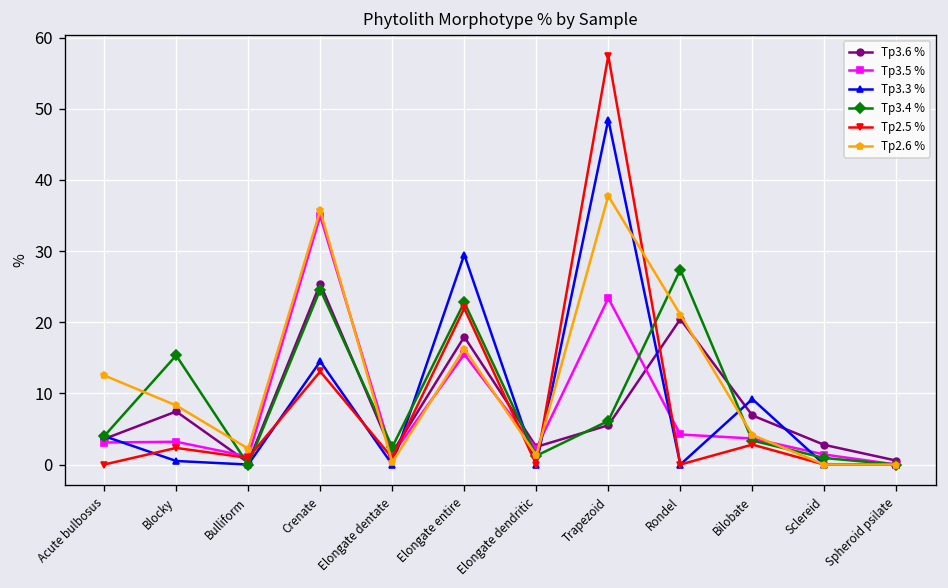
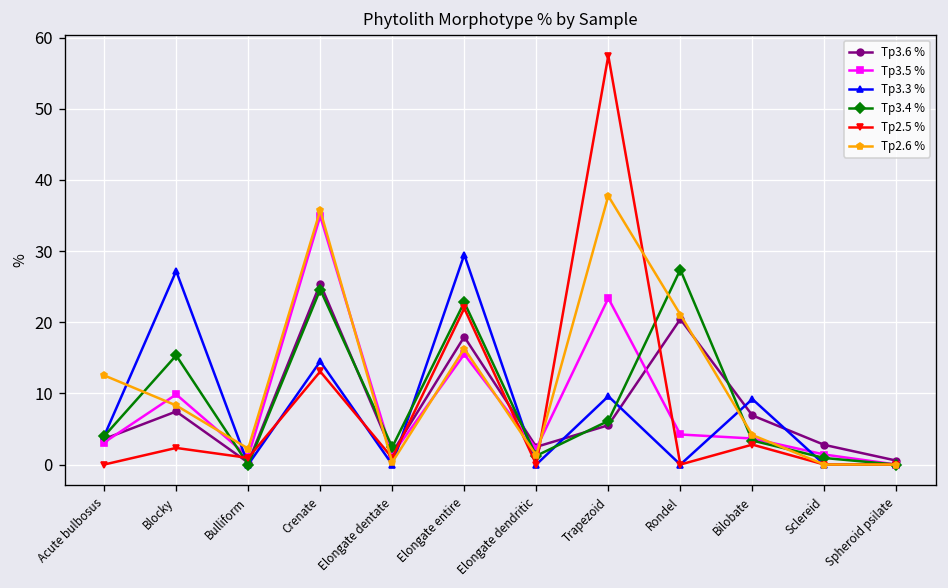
  {
    "Tp3.6 %": {
      "Blocky": 7,
      "Crenate": 25,
      "Elongate entire": 18,
      "Trapezoid": 6,
      "Rondel": 20,
      "Bilobate": 7,
      "Sclereid": 3,
      "Spheroid psilate": 1
    },
    "Tp3.5 %": {
      "Acute bulbosus": 3,
-     "Blocky": 3,
+     "Blocky": 10,
      "Crenate": 35,
      "Elongate entire": 15,
      "Trapezoid": 23,
      "Rondel": 4,
      "Sclereid": 1
    },
    "Tp3.3 %": {
-     "Blocky": 1,
+     "Blocky": 27,
      "Crenate": 15,
      "Elongate entire": 30,
-     "Trapezoid": 49,
+     "Trapezoid": 10,
      "Bilobate": 9
    },
    "Tp3.4 %": {
      "Blocky": 15,
      "Crenate": 25,
      "Elongate dentate": 2,
      "Elongate entire": 23,
      "Trapezoid": 6,
      "Rondel": 27,
      "Sclereid": 1
    },
    "Tp2.5 %": {
      "Acute bulbosus": 0,
      "Blocky": 2,
      "Crenate": 13,
      "Elongate dentate": 1,
      "Elongate entire": 22,
      "Trapezoid": 57,
      "Bilobate": 3
    },
    "Tp2.6 %": {
      "Acute bulbosus": 13,
      "Blocky": 8,
      "Bulliform": 2,
      "Crenate": 36,
      "Elongate entire": 16,
      "Trapezoid": 38,
      "Rondel": 21,
      "Bilobate": 4
    }
  }
